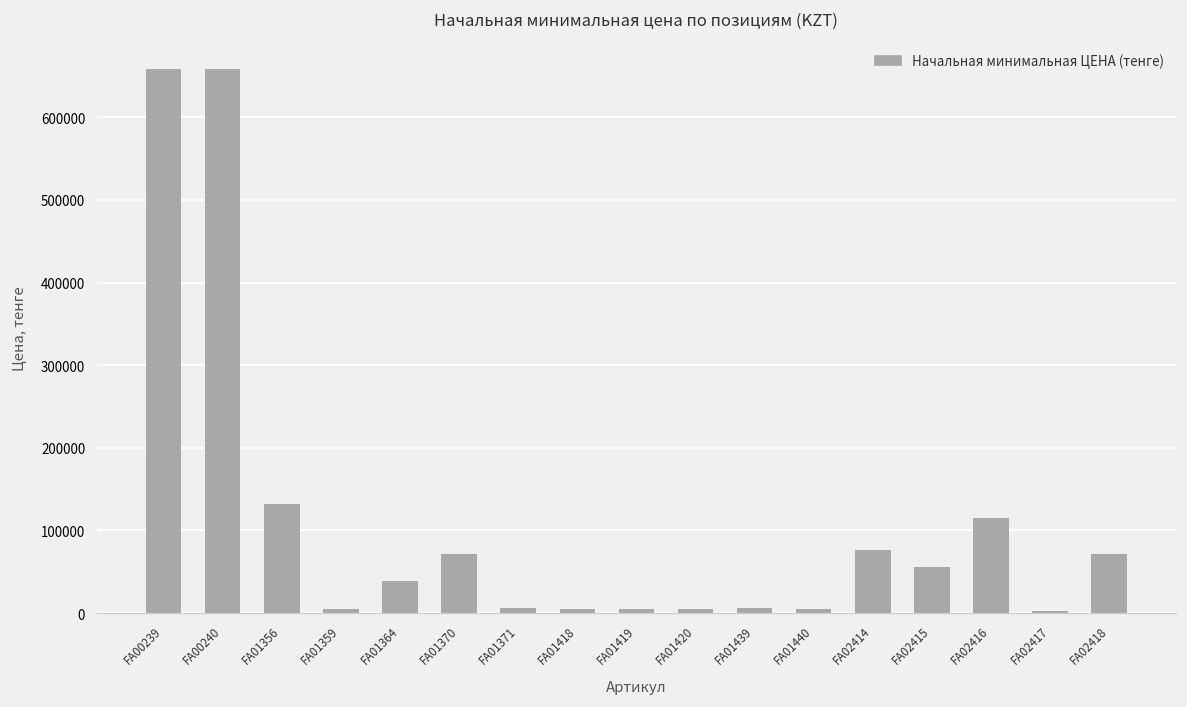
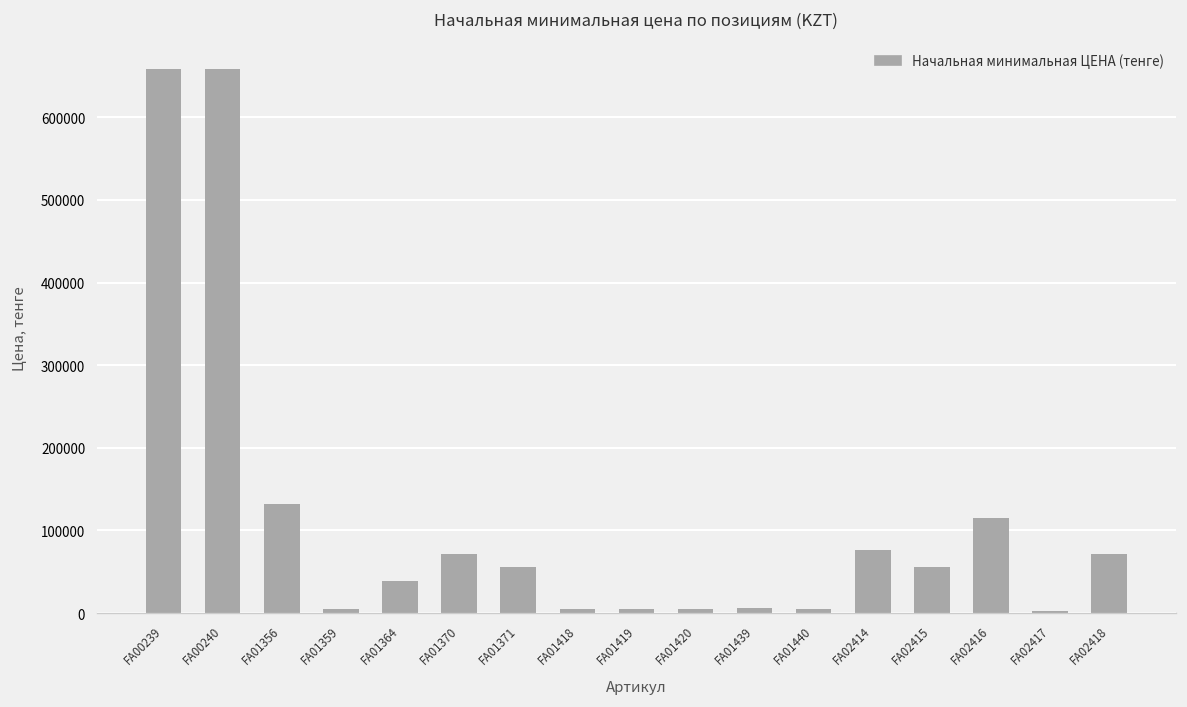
  {
    "FA00239": 660000,
    "FA00240": 660000,
    "FA01356": 130000,
    "FA01359": 0,
    "FA01364": 40000,
    "FA01370": 70000,
-   "FA01371": 10000,
+   "FA01371": 60000,
    "FA01418": 0,
    "FA01419": 0,
    "FA01420": 0,
    "FA01439": 10000,
    "FA01440": 0,
    "FA02414": 80000,
    "FA02415": 60000,
    "FA02416": 120000,
    "FA02418": 70000
  }
